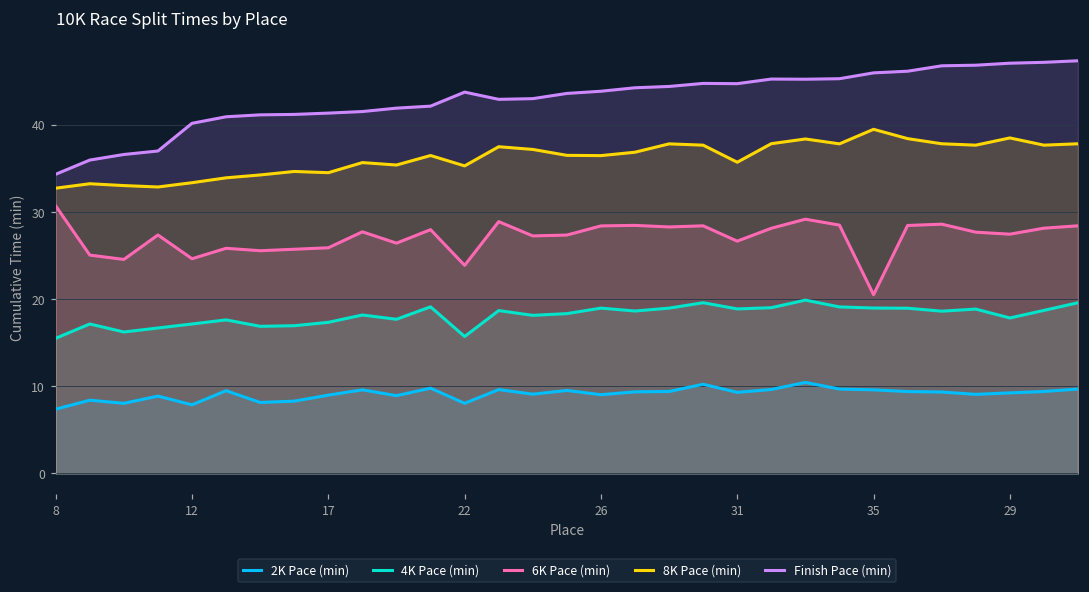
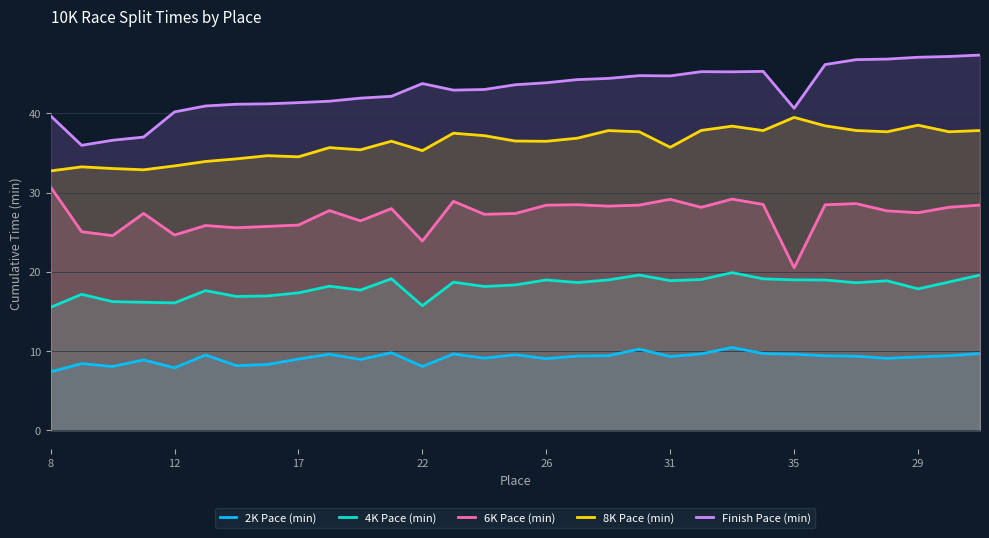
  {
    "2K Pace (min)": {
      "8": 7,
      "12": 8,
      "31": 9,
      "35": 10
    },
    "4K Pace (min)": {
      "8": 16,
-     "12": 17,
+     "12": 16,
      "31": 19,
      "35": 19
    },
    "6K Pace (min)": {
      "8": 31,
      "12": 25,
-     "31": 27,
+     "31": 29,
      "35": 21
    },
    "8K Pace (min)": {
      "8": 33,
      "12": 33,
      "31": 36,
      "35": 40
    },
    "Finish Pace (min)": {
-     "8": 34,
+     "8": 40,
      "12": 40,
      "31": 45,
-     "35": 46
+     "35": 41
    }
  }
